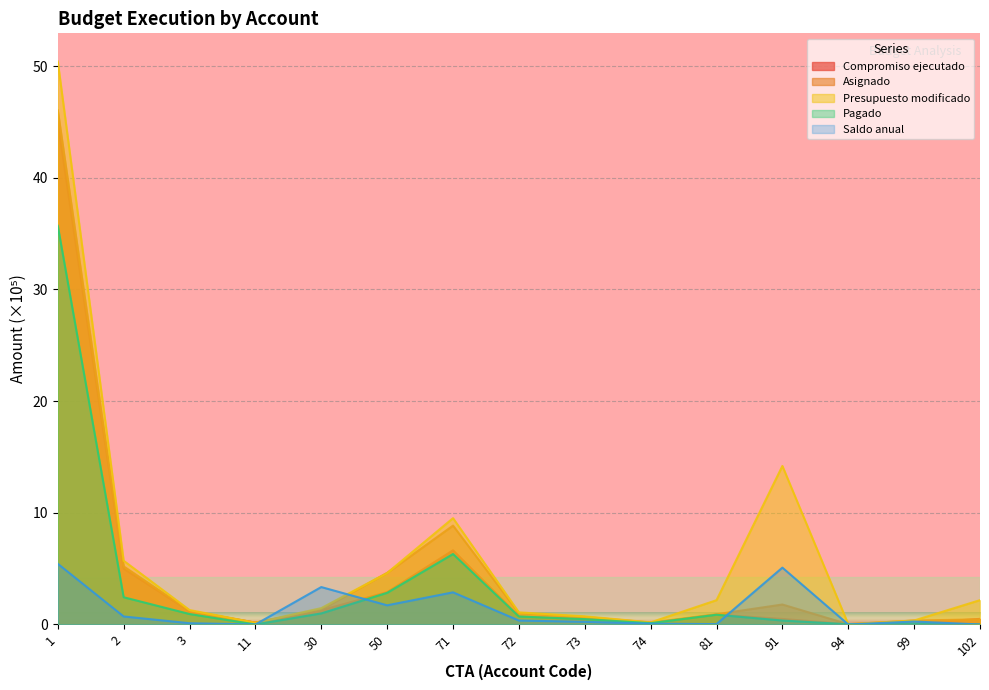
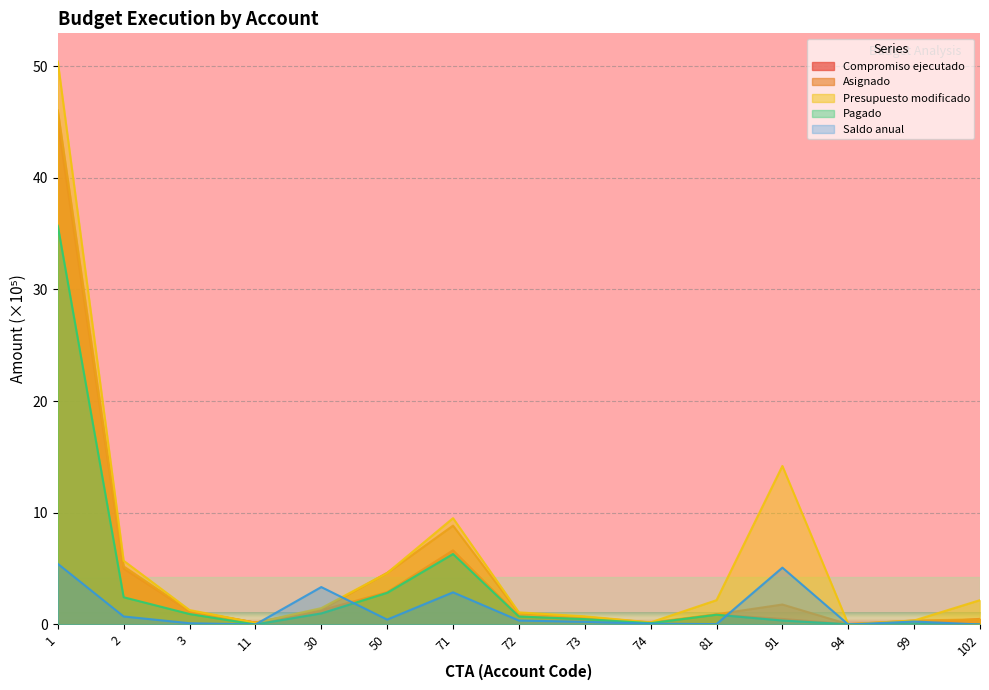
  {
    "Presupuesto modificado": {
      "1": 50.4,
      "2": 5.7,
      "71": 9.5,
      "81": 2.2,
      "91": 14.2,
      "102": 2.2
    },
    "Pagado": {
      "1": 35.7,
      "2": 2.4,
      "3": 0.9,
      "30": 1.0,
      "71": 6.3
    },
    "Saldo anual": {
      "1": 5.4,
      "2": 0.7,
      "3": 0.1,
      "30": 3.3,
-     "50": 1.7,
+     "50": 0.4,
      "71": 2.9,
      "72": 0.4,
      "73": 0.2,
      "81": 0.0,
      "91": 5.1
    }
  }
